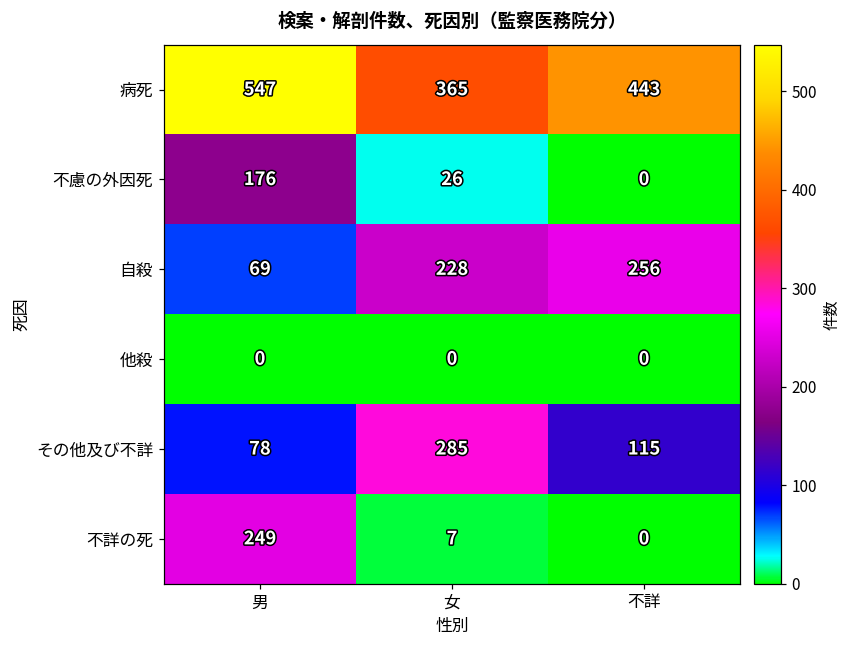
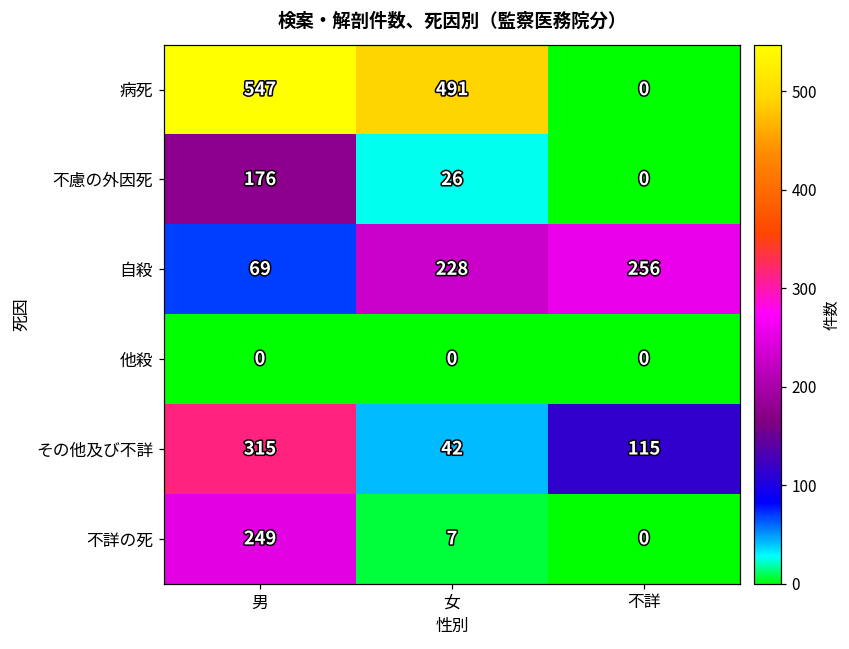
  {
    "病死": {
      "男": 547,
-     "女": 365,
-     "不詳": 443
+     "女": 491,
+     "不詳": 0
    },
    "不慮の外因死": {
      "男": 176,
      "女": 26,
      "不詳": 0
    },
    "自殺": {
      "男": 69,
      "女": 228,
      "不詳": 256
    },
    "他殺": {
      "男": 0,
      "女": 0,
      "不詳": 0
    },
    "その他及び不詳": {
-     "男": 78,
-     "女": 285,
+     "男": 315,
+     "女": 42,
      "不詳": 115
    },
    "不詳の死": {
      "男": 249,
      "女": 7,
      "不詳": 0
    }
  }
